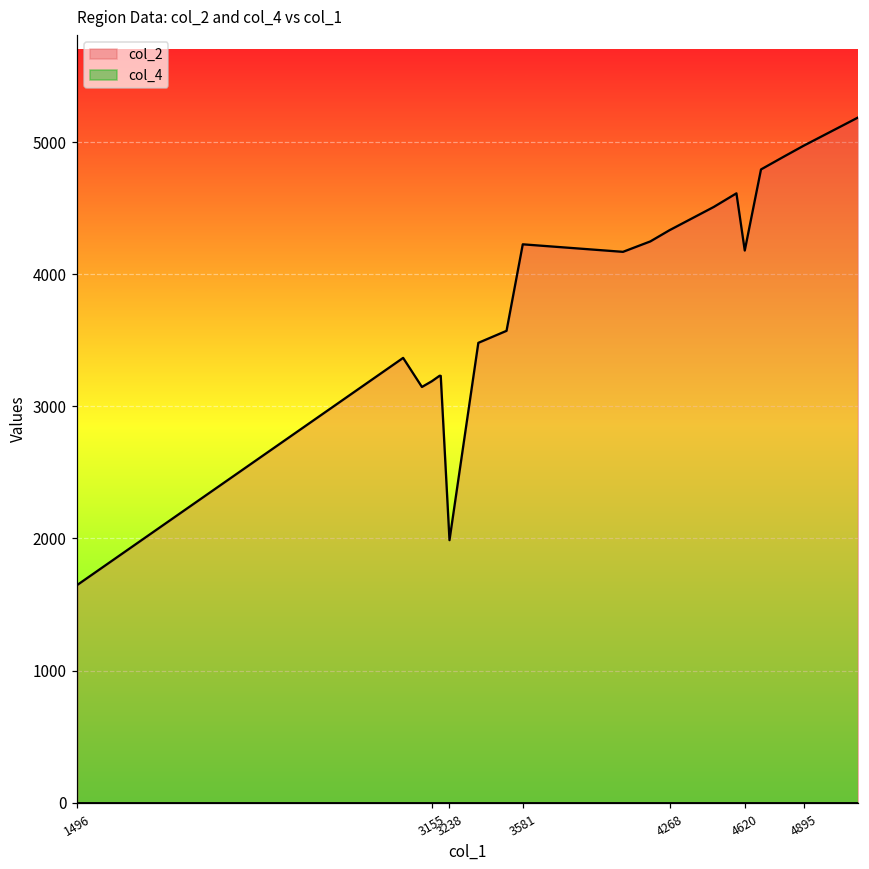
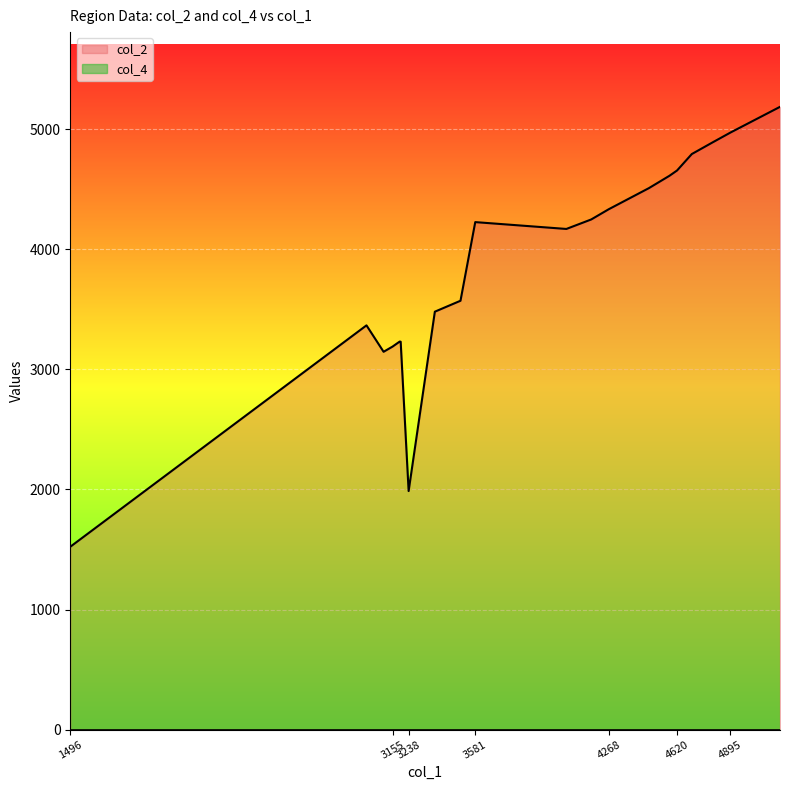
  {
    "col_2": {
-     "1496": 1650,
+     "1496": 1520,
      "3155": 3190,
      "3238": 1990,
      "3581": 4230,
      "4268": 4330,
-     "4620": 4180,
+     "4620": 4660,
      "4895": 4970
    },
    "col_4": {
      "1496": 0,
      "3155": 0,
      "3238": 0,
      "3581": 0,
      "4268": 0,
      "4620": 0,
      "4895": 0
    }
  }
